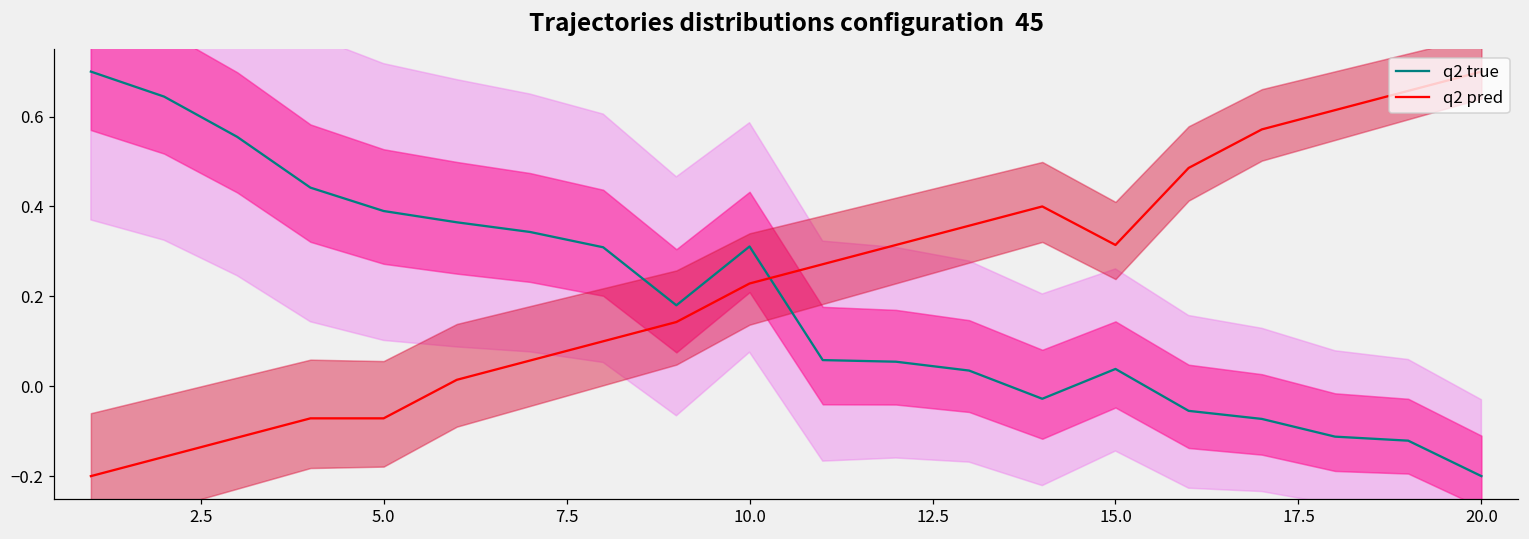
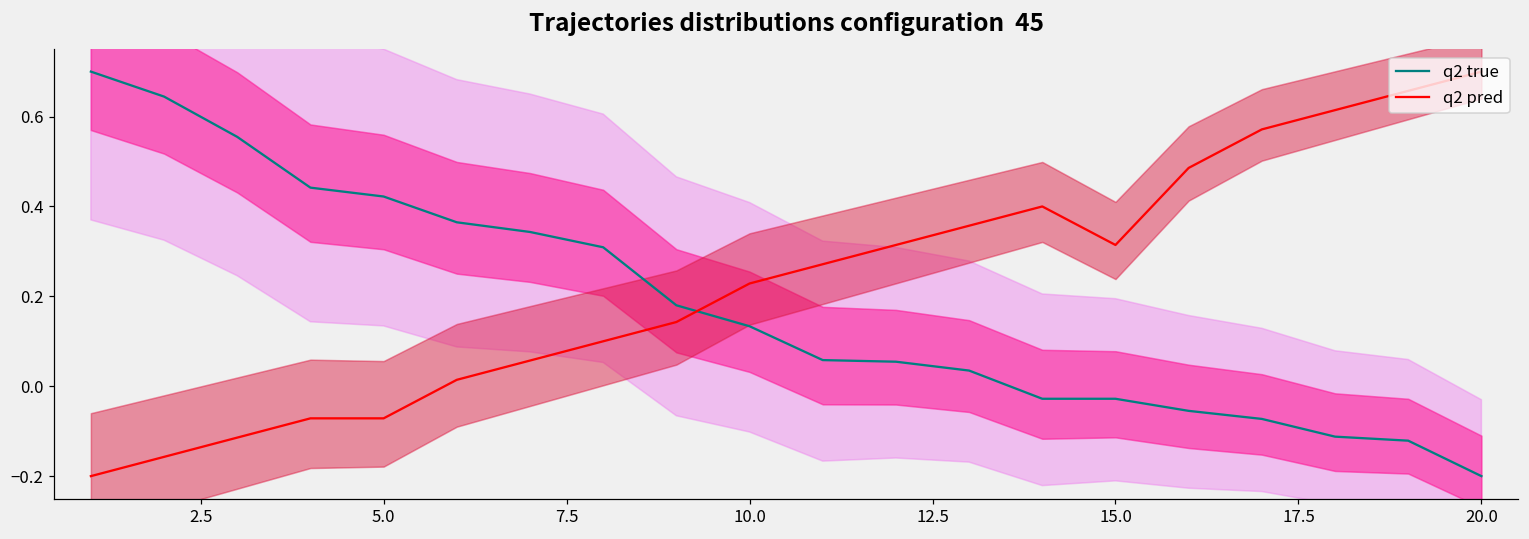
  {
    "q2 true": {
-     "5.0": 0.39,
-     "10.0": 0.31,
-     "15.0": 0.04,
+     "5.0": 0.42,
+     "10.0": 0.13,
+     "15.0": -0.03,
      "20.0": -0.20
    },
    "q2 pred": {
      "5.0": -0.07,
      "10.0": 0.23,
      "15.0": 0.31
    }
  }
